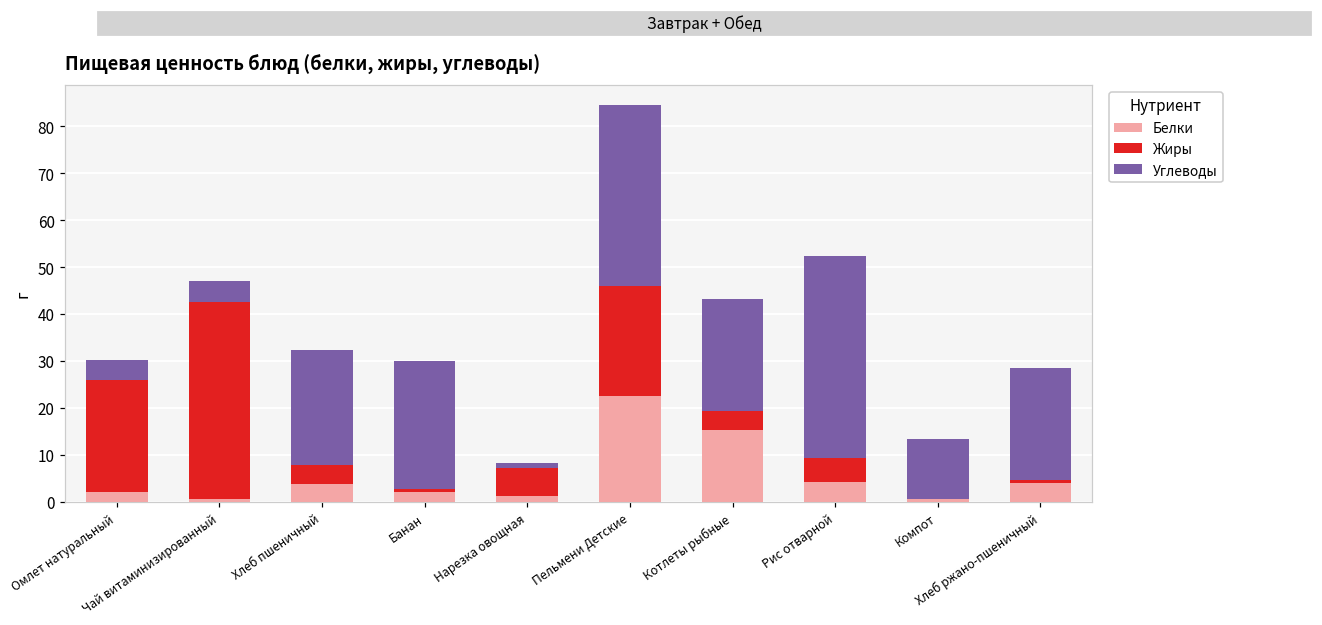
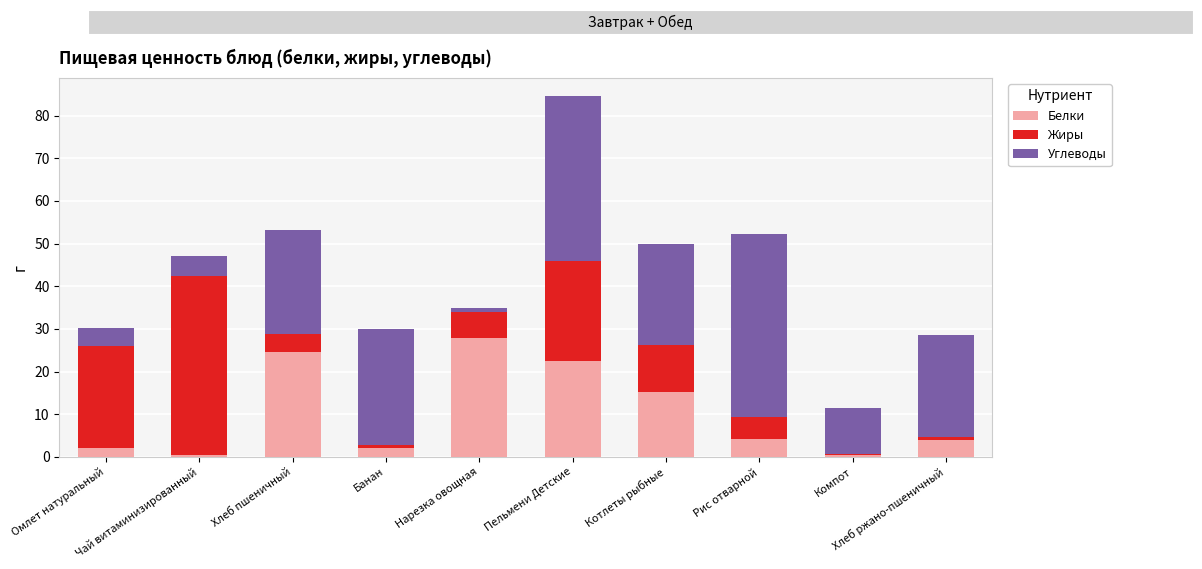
  {
    "Белки": {
      "Омлет натуральный": 2,
-     "Хлеб пшеничный": 4,
+     "Хлеб пшеничный": 25,
      "Банан": 2,
-     "Нарезка овощная": 1,
+     "Нарезка овощная": 28,
      "Пельмени Детские": 23,
      "Котлеты рыбные": 15,
      "Рис отварной": 4,
      "Хлеб ржано-пшеничный": 4
    },
    "Жиры": {
      "Омлет натуральный": 24,
      "Чай витаминизированный": 42,
      "Хлеб пшеничный": 4,
      "Банан": 1,
      "Нарезка овощная": 6,
      "Пельмени Детские": 23,
-     "Котлеты рыбные": 4,
+     "Котлеты рыбные": 11,
      "Рис отварной": 5,
      "Хлеб ржано-пшеничный": 1
    },
    "Углеводы": {
      "Омлет натуральный": 4,
      "Чай витаминизированный": 5,
      "Хлеб пшеничный": 25,
      "Банан": 27,
      "Нарезка овощная": 1,
      "Пельмени Детские": 39,
      "Котлеты рыбные": 24,
      "Рис отварной": 43,
-     "Компот": 13,
+     "Компот": 11,
      "Хлеб ржано-пшеничный": 24
    }
  }
